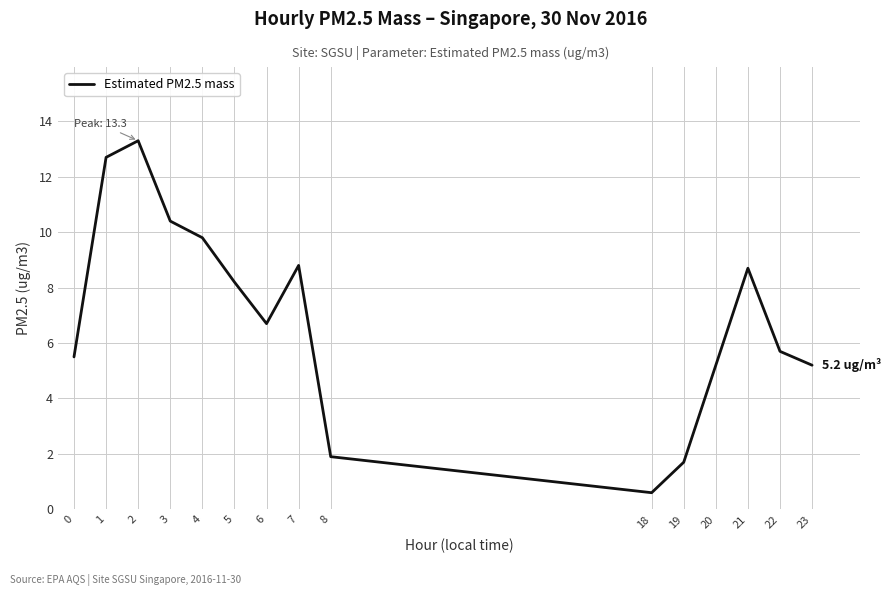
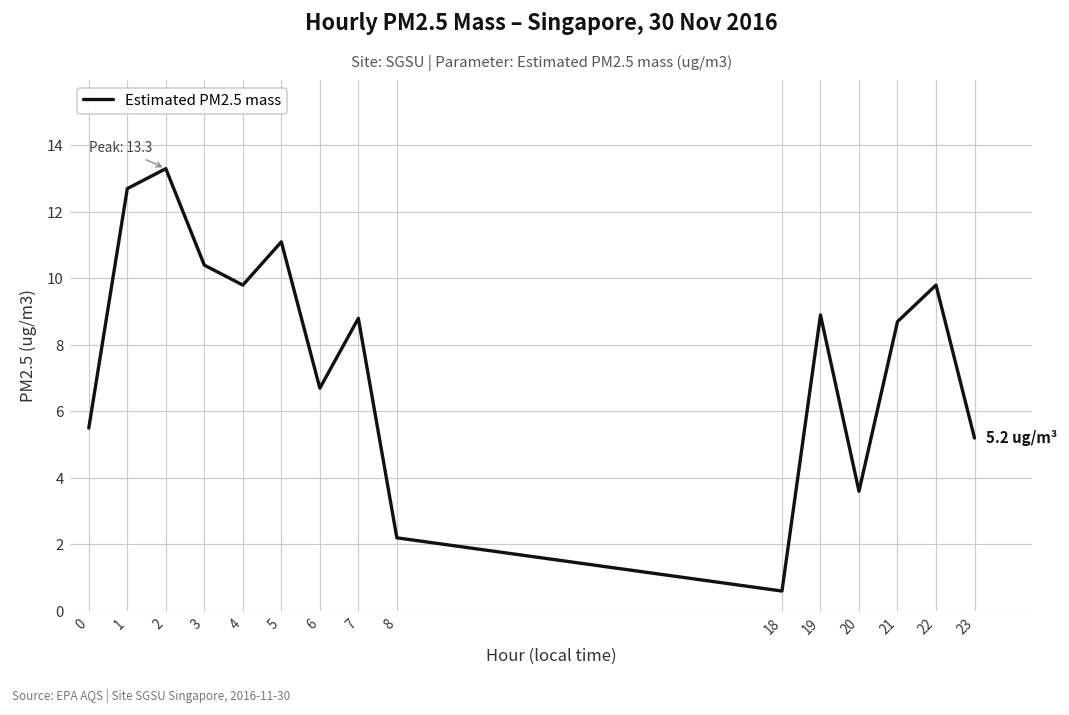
  {
    "0": 5.5,
    "1": 12.7,
    "3": 10.4,
    "4": 9.8,
-   "5": 8.2,
+   "5": 11.1,
    "6": 6.7,
    "7": 8.8,
-   "8": 1.9,
+   "8": 2.2,
    "18": 0.6,
-   "19": 1.7,
-   "20": 5.2,
+   "19": 8.9,
+   "20": 3.6,
    "21": 8.7,
-   "22": 5.7
+   "22": 9.8
  }
